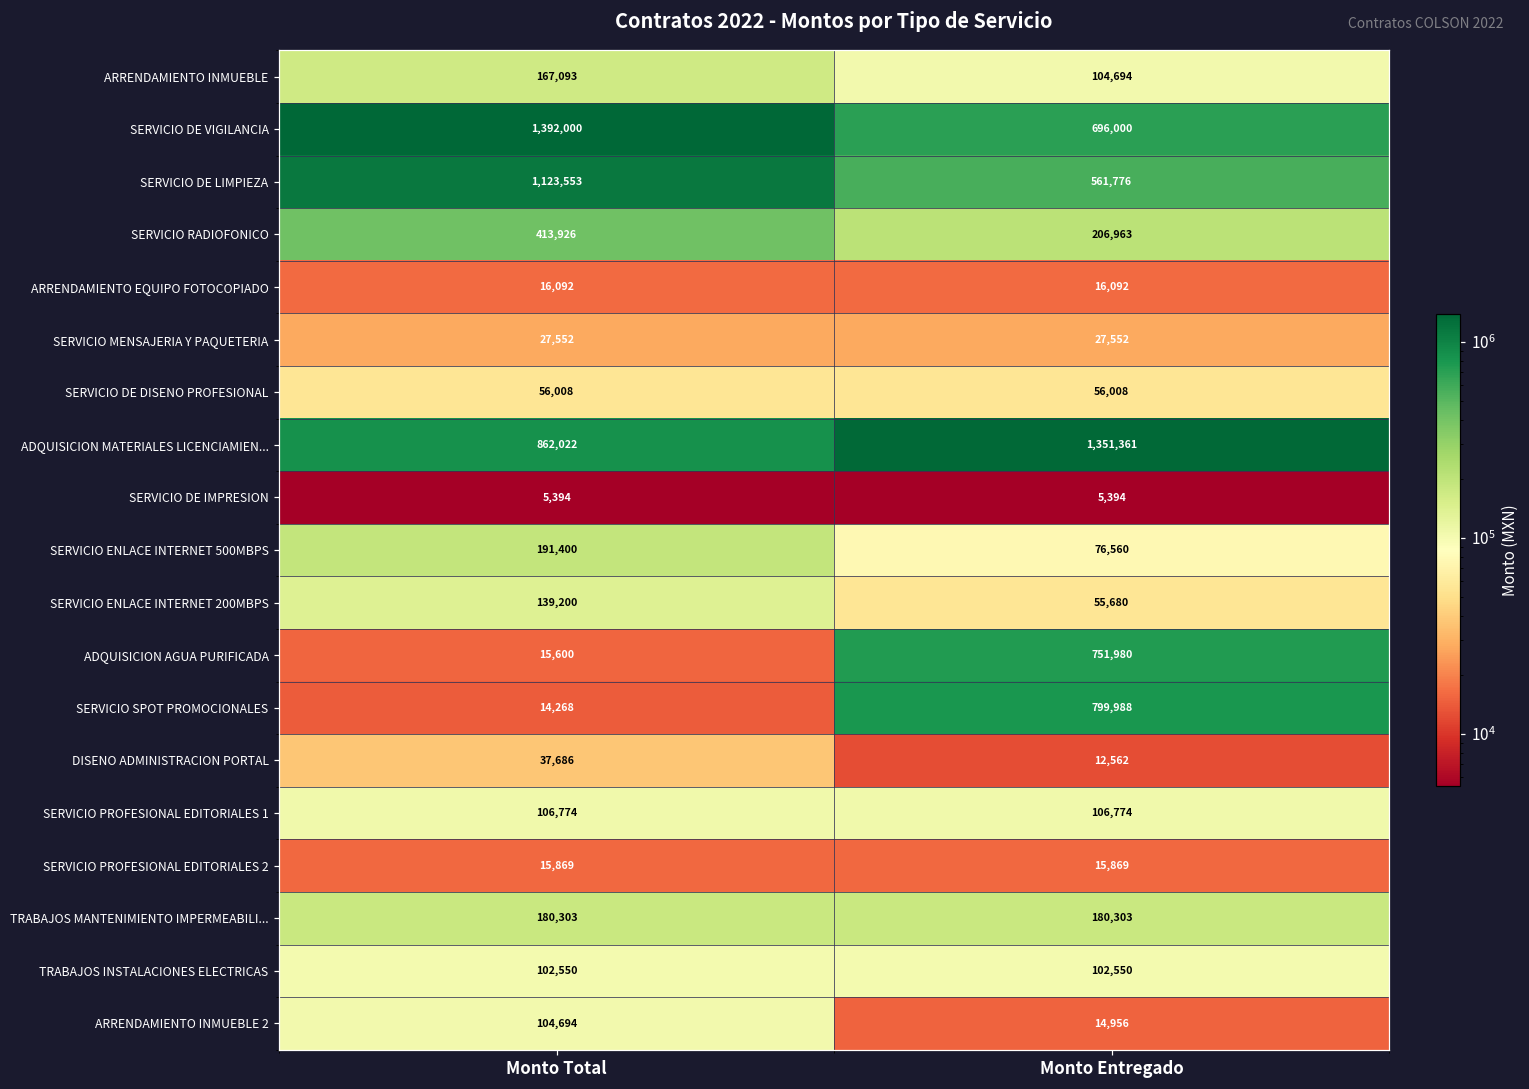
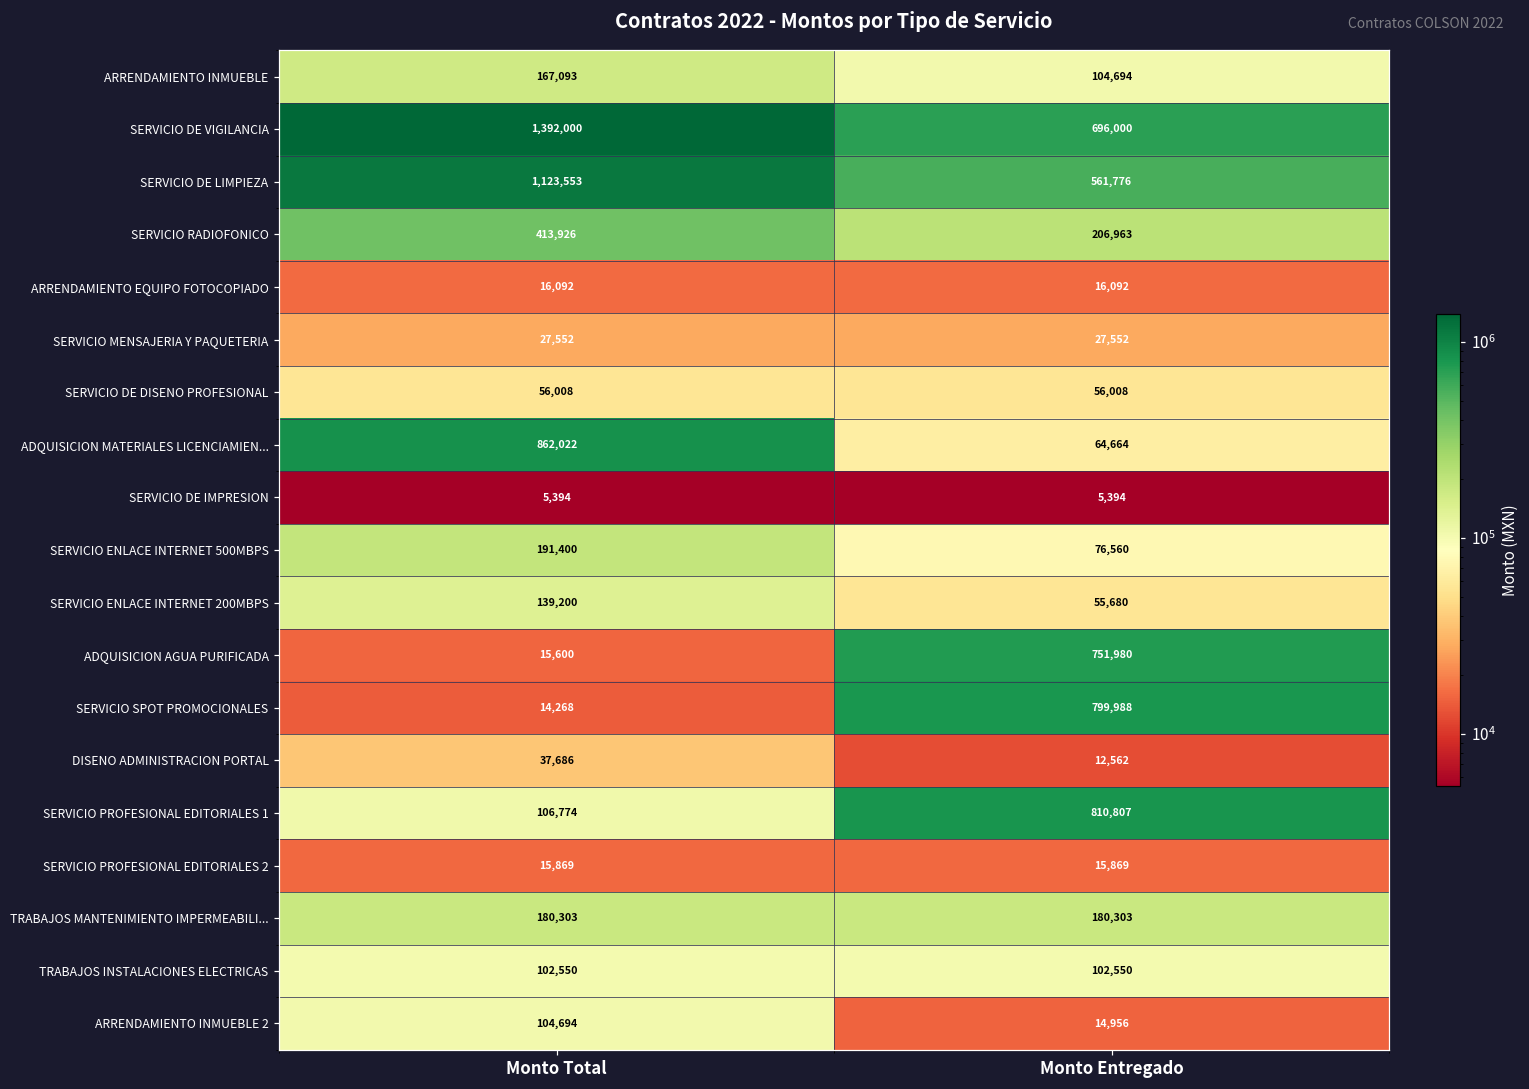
  {
    "ARRENDAMIENTO INMUEBLE": {
      "Monto Total": "167,093",
      "Monto Entregado": "104,694"
    },
    "SERVICIO DE VIGILANCIA": {
      "Monto Total": "1,392,000",
      "Monto Entregado": "696,000"
    },
    "SERVICIO DE LIMPIEZA": {
      "Monto Total": "1,123,553",
      "Monto Entregado": "561,776"
    },
    "SERVICIO RADIOFONICO": {
      "Monto Total": "413,926",
      "Monto Entregado": "206,963"
    },
    "ARRENDAMIENTO EQUIPO FOTOCOPIADO": {
      "Monto Total": "16,092",
      "Monto Entregado": "16,092"
    },
    "SERVICIO MENSAJERIA Y PAQUETERIA": {
      "Monto Total": "27,552",
      "Monto Entregado": "27,552"
    },
    "SERVICIO DE DISENO PROFESIONAL": {
      "Monto Total": "56,008",
      "Monto Entregado": "56,008"
    },
    "ADQUISICION MATERIALES LICENCIAMIEN...": {
      "Monto Total": "862,022",
-     "Monto Entregado": "1,351,361"
+     "Monto Entregado": "64,664"
    },
    "SERVICIO DE IMPRESION": {
      "Monto Total": "5,394",
      "Monto Entregado": "5,394"
    },
    "SERVICIO ENLACE INTERNET 500MBPS": {
      "Monto Total": "191,400",
      "Monto Entregado": "76,560"
    },
    "SERVICIO ENLACE INTERNET 200MBPS": {
      "Monto Total": "139,200",
      "Monto Entregado": "55,680"
    },
    "ADQUISICION AGUA PURIFICADA": {
      "Monto Total": "15,600",
      "Monto Entregado": "751,980"
    },
    "SERVICIO SPOT PROMOCIONALES": {
      "Monto Total": "14,268",
      "Monto Entregado": "799,988"
    },
    "DISENO ADMINISTRACION PORTAL": {
      "Monto Total": "37,686",
      "Monto Entregado": "12,562"
    },
    "SERVICIO PROFESIONAL EDITORIALES 1": {
      "Monto Total": "106,774",
-     "Monto Entregado": "106,774"
+     "Monto Entregado": "810,807"
    },
    "SERVICIO PROFESIONAL EDITORIALES 2": {
      "Monto Total": "15,869",
      "Monto Entregado": "15,869"
    },
    "TRABAJOS MANTENIMIENTO IMPERMEABILI...": {
      "Monto Total": "180,303",
      "Monto Entregado": "180,303"
    },
    "TRABAJOS INSTALACIONES ELECTRICAS": {
      "Monto Total": "102,550",
      "Monto Entregado": "102,550"
    },
    "ARRENDAMIENTO INMUEBLE 2": {
      "Monto Total": "104,694",
      "Monto Entregado": "14,956"
    }
  }
